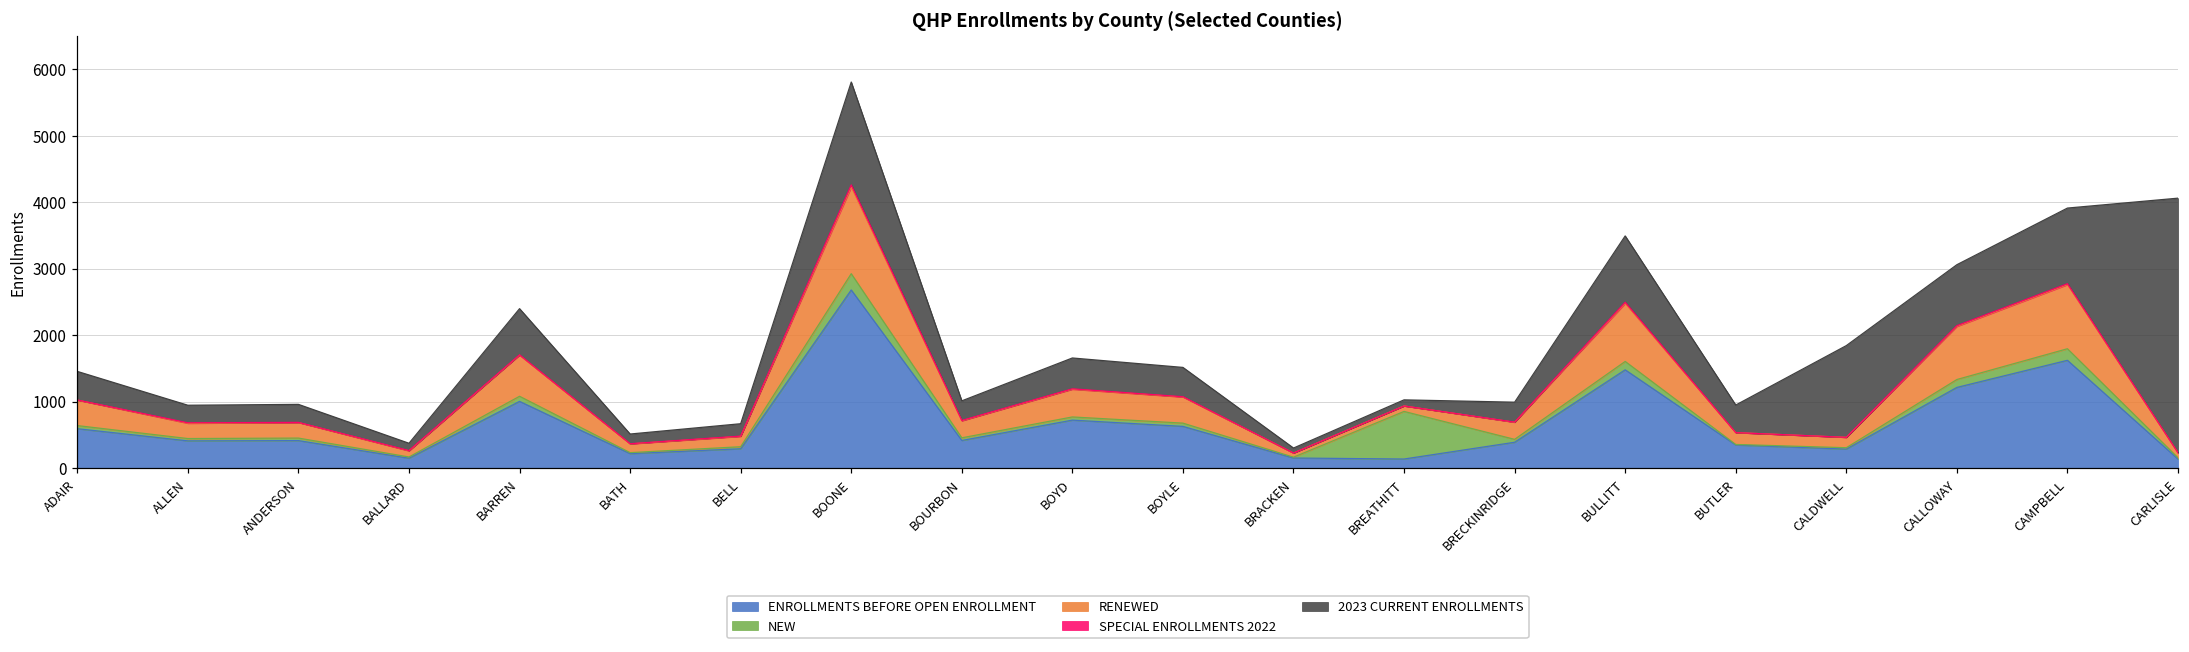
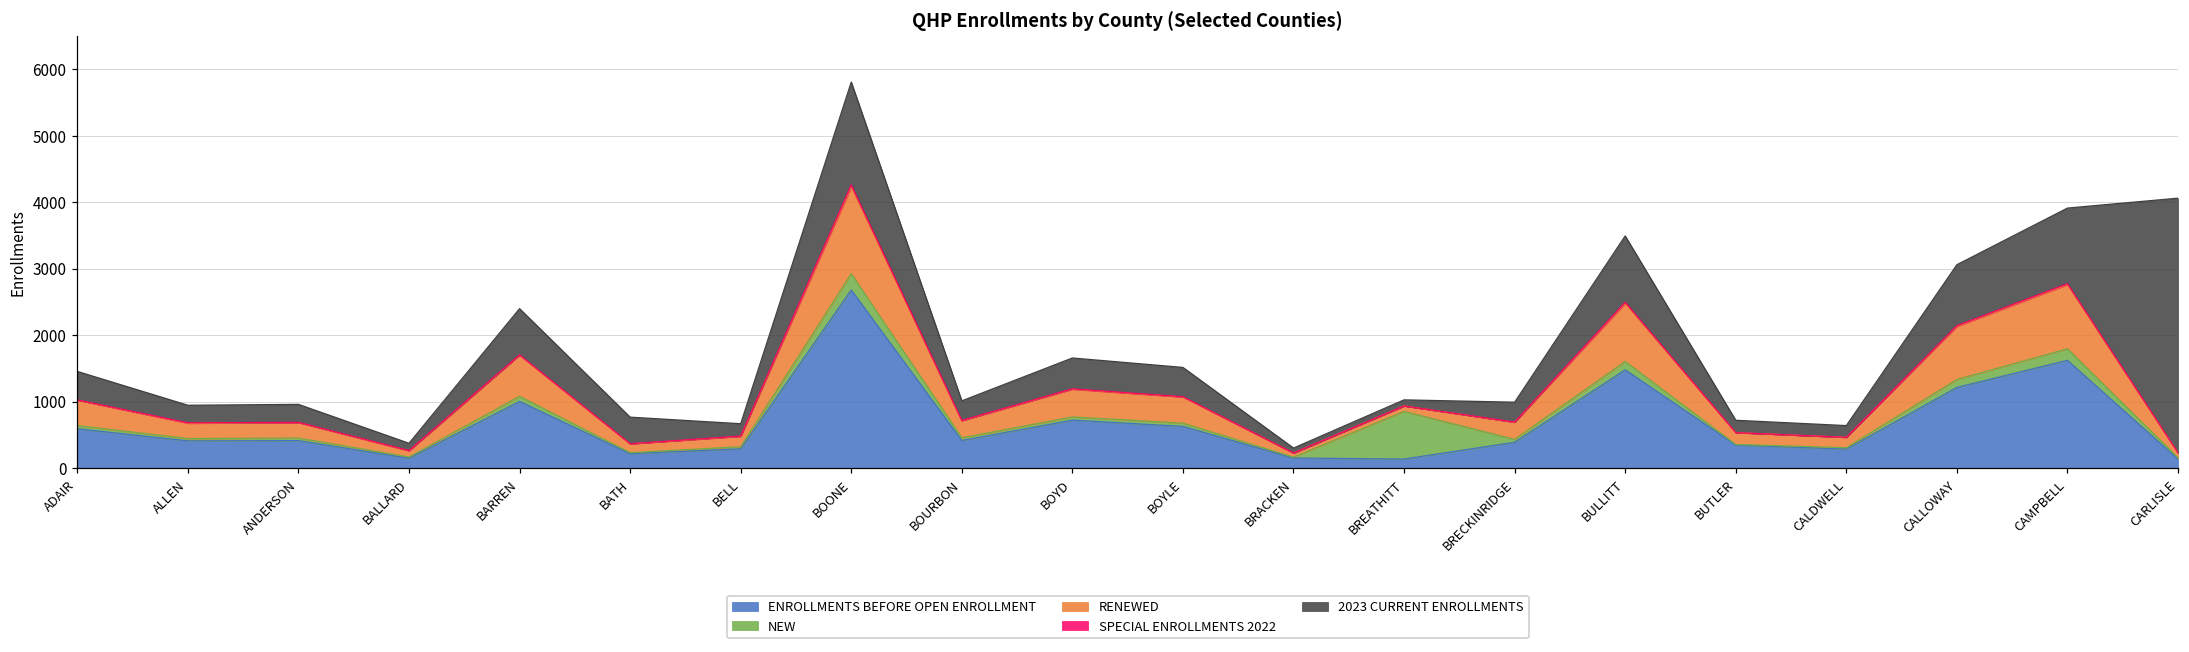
  {
    "ENROLLMENTS BEFORE OPEN ENROLLMENT": {
      "ADAIR": 600,
      "BARREN": 1000,
      "BOONE": 2700,
      "BOYD": 700,
      "BOYLE": 600,
      "BREATHITT": 100,
      "BRECKINRIDGE": 400,
      "BULLITT": 1500,
      "CALLOWAY": 1200,
      "CAMPBELL": 1600
    },
    "NEW": {
      "ADAIR": 0,
      "BARREN": 100,
      "BOONE": 200,
      "BOYD": 0,
      "BOYLE": 0,
      "BREATHITT": 700,
      "BRECKINRIDGE": 0,
      "BULLITT": 100,
      "CALLOWAY": 100,
      "CAMPBELL": 200
    },
    "2023 CURRENT ENROLLMENTS": {
      "ADAIR": 400,
      "ALLEN": 300,
      "ANDERSON": 300,
      "BALLARD": 100,
      "BARREN": 700,
-     "BATH": 100,
+     "BATH": 400,
      "BELL": 200,
      "BOONE": 1500,
      "BOURBON": 300,
      "BOYD": 500,
      "BOYLE": 400,
      "BRACKEN": 100,
      "BREATHITT": 100,
      "BRECKINRIDGE": 300,
      "BULLITT": 1000,
-     "BUTLER": 400,
-     "CALDWELL": 1400,
+     "BUTLER": 200,
+     "CALDWELL": 200,
      "CALLOWAY": 900,
      "CAMPBELL": 1100,
      "CARLISLE": 3800
    }
  }
